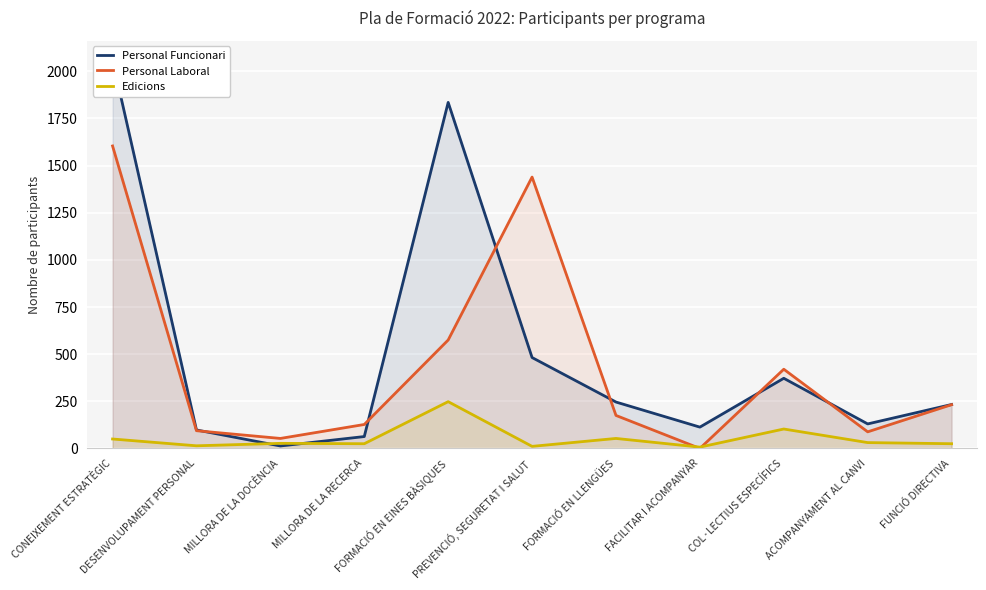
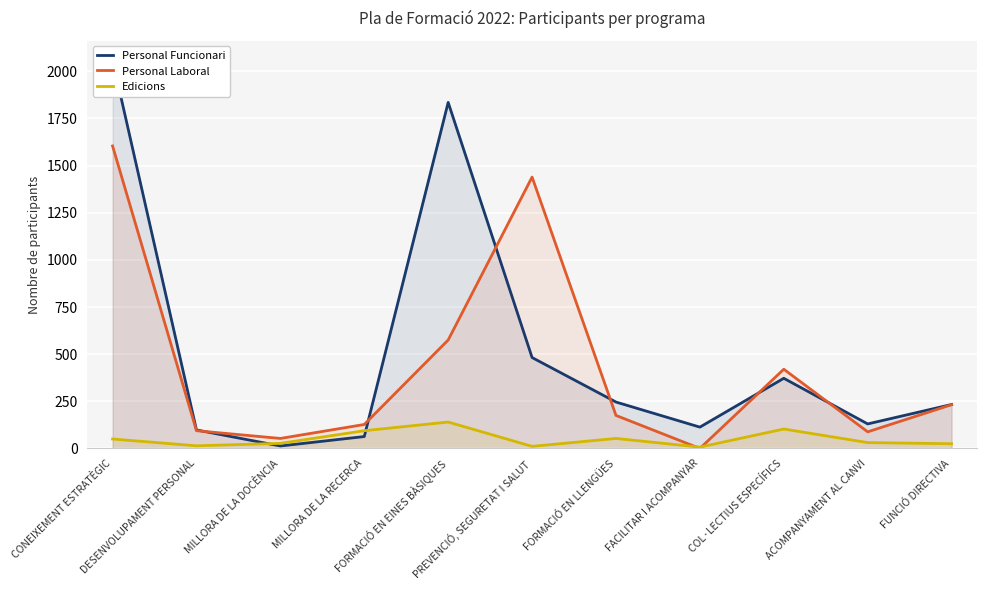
  {
    "Personal Funcionari": {
      "MILLORA DE LA DOCÈNCIA": 10,
      "MILLORA DE LA RECERCA": 60,
      "FORMACIÓ EN EINES BÀSIQUES": 1840,
      "PREVENCIÓ, SEGURETAT I SALUT": 480,
      "FORMACIÓ EN LLENGÜES": 250,
      "FACILITAR I ACOMPANYAR": 110,
      "COL·LECTIUS ESPECÍFICS": 370,
      "ACOMPANYAMENT AL CANVI": 130
    },
    "Personal Laboral": {
      "CONEIXEMENT ESTRATÈGIC": 1600,
      "MILLORA DE LA DOCÈNCIA": 50,
      "MILLORA DE LA RECERCA": 130,
      "FORMACIÓ EN EINES BÀSIQUES": 580,
      "PREVENCIÓ, SEGURETAT I SALUT": 1440,
      "FORMACIÓ EN LLENGÜES": 180,
      "COL·LECTIUS ESPECÍFICS": 420,
      "ACOMPANYAMENT AL CANVI": 90
    },
    "Edicions": {
      "CONEIXEMENT ESTRATÈGIC": 50,
      "DESENVOLUPAMENT PERSONAL": 10,
      "MILLORA DE LA DOCÈNCIA": 30,
-     "MILLORA DE LA RECERCA": 30,
-     "FORMACIÓ EN EINES BÀSIQUES": 250,
+     "MILLORA DE LA RECERCA": 90,
+     "FORMACIÓ EN EINES BÀSIQUES": 140,
      "PREVENCIÓ, SEGURETAT I SALUT": 10,
      "FORMACIÓ EN LLENGÜES": 50,
      "COL·LECTIUS ESPECÍFICS": 100,
      "ACOMPANYAMENT AL CANVI": 30,
      "FUNCIÓ DIRECTIVA": 30
    }
  }
